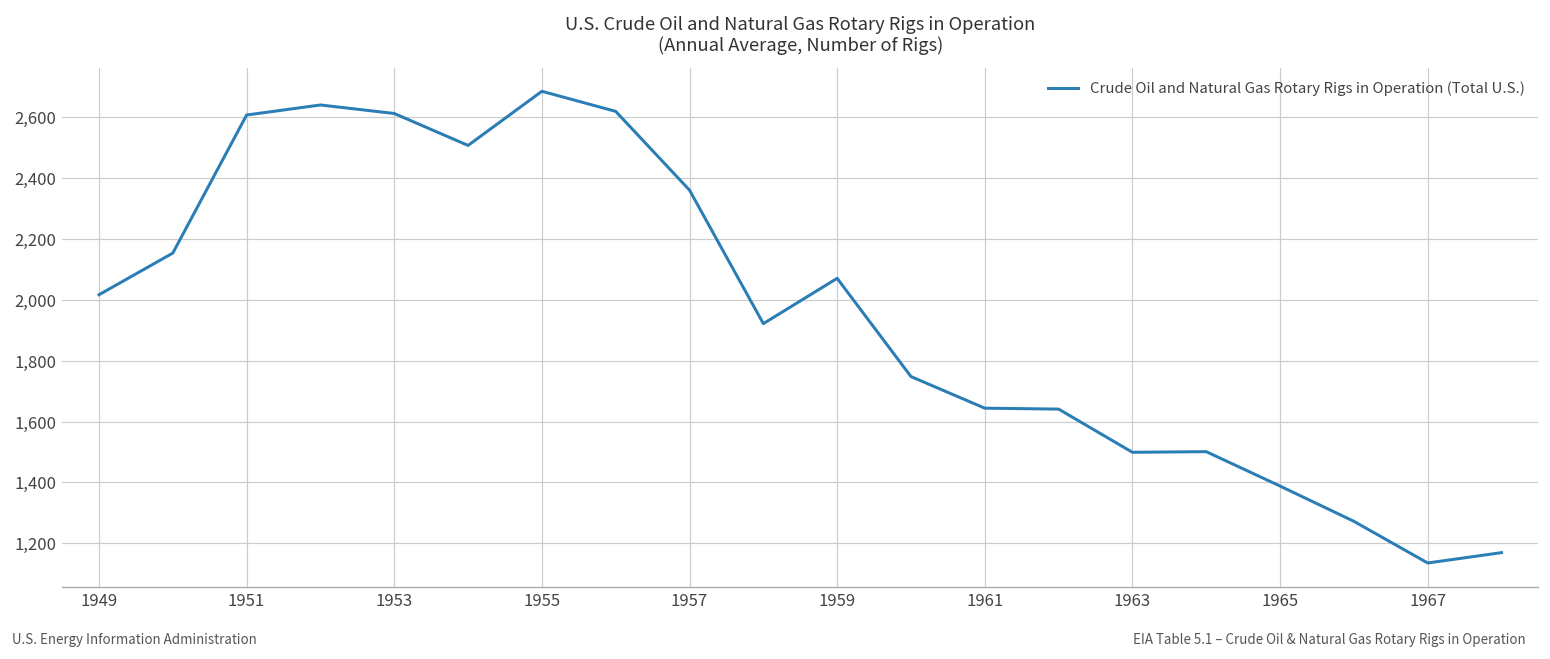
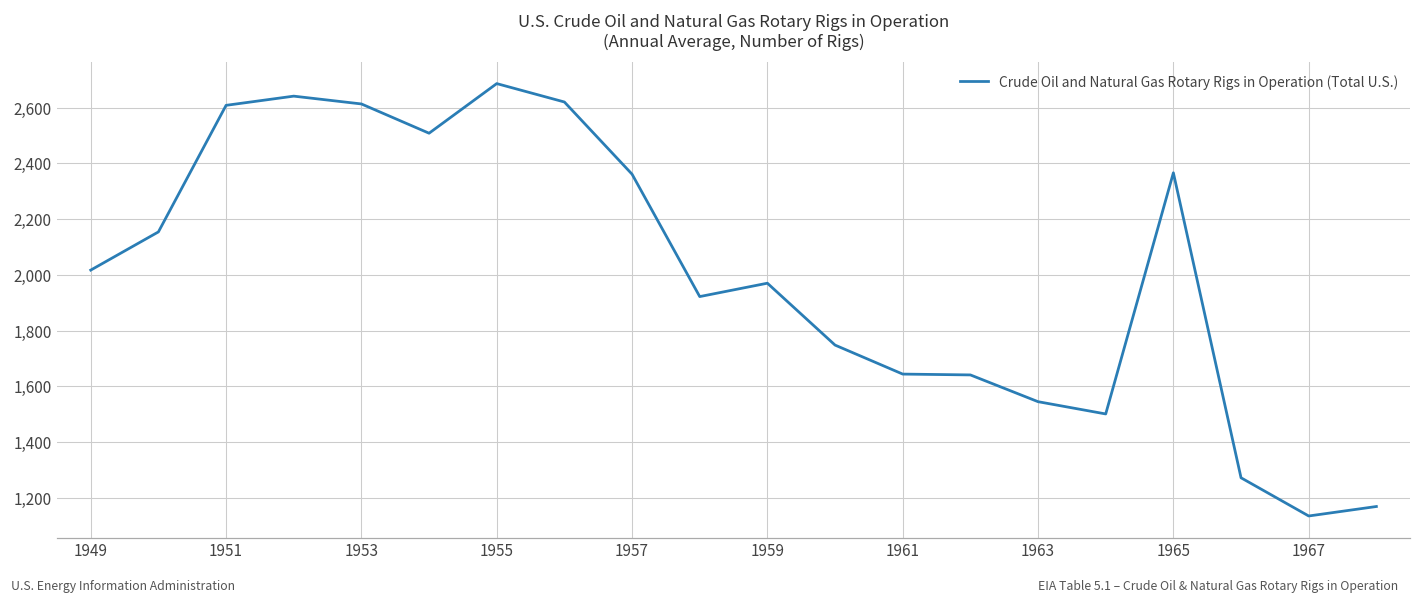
  {
    "1949": "2,020",
    "1951": "2,610",
    "1953": "2,610",
    "1955": "2,690",
    "1957": "2,360",
-   "1959": "2,070",
+   "1959": "1,970",
    "1961": "1,640",
-   "1963": "1,500",
-   "1965": "1,390",
+   "1963": "1,550",
+   "1965": "2,370",
    "1967": "1,140"
  }
